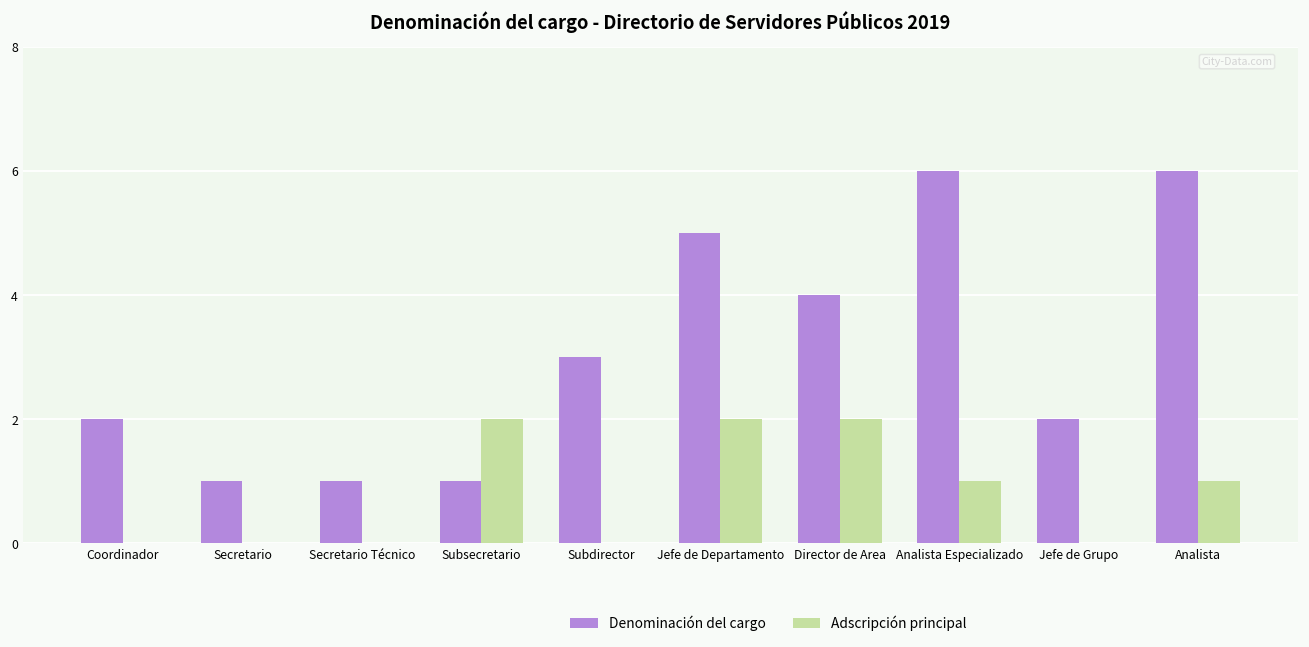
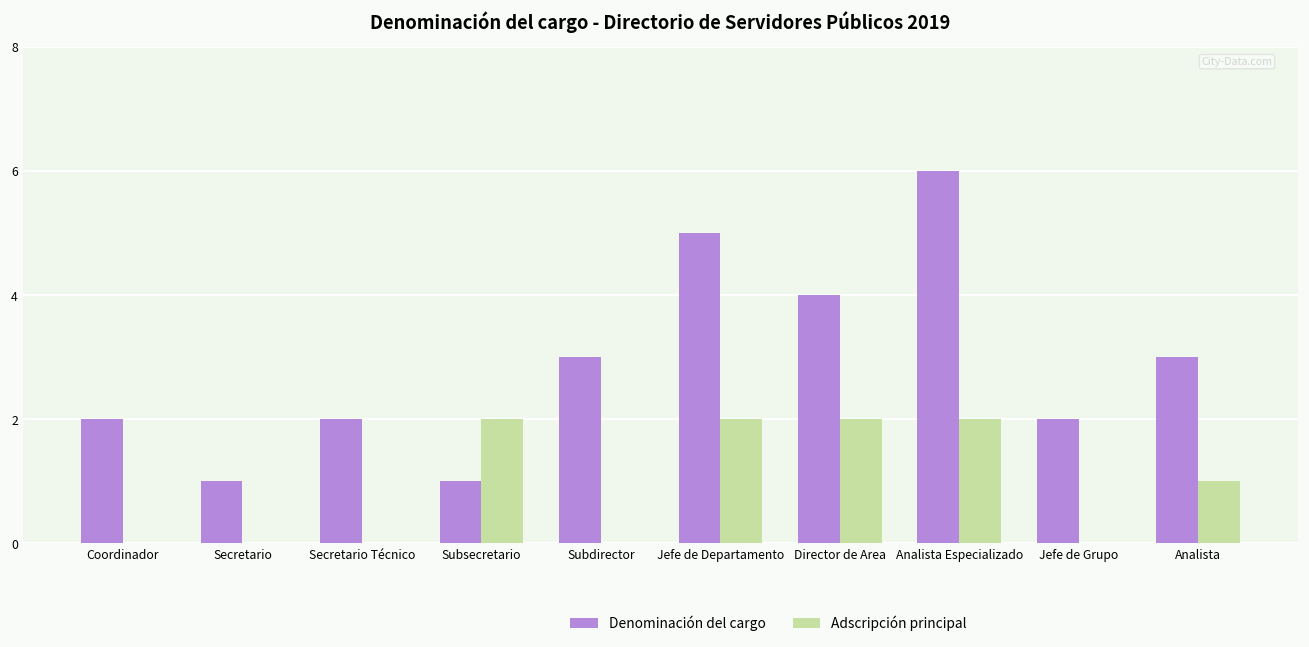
  {
    "Denominación del cargo": {
      "Coordinador": 2,
      "Secretario": 1,
-     "Secretario Técnico": 1,
+     "Secretario Técnico": 2,
      "Subsecretario": 1,
      "Subdirector": 3,
      "Jefe de Departamento": 5,
      "Director de Area": 4,
      "Analista Especializado": 6,
      "Jefe de Grupo": 2,
-     "Analista": 6
+     "Analista": 3
    },
    "Adscripción principal": {
      "Coordinador": 0,
      "Secretario": 0,
      "Secretario Técnico": 0,
      "Subsecretario": 2,
      "Subdirector": 0,
      "Jefe de Departamento": 2,
      "Director de Area": 2,
-     "Analista Especializado": 1,
+     "Analista Especializado": 2,
      "Jefe de Grupo": 0,
      "Analista": 1
    }
  }
